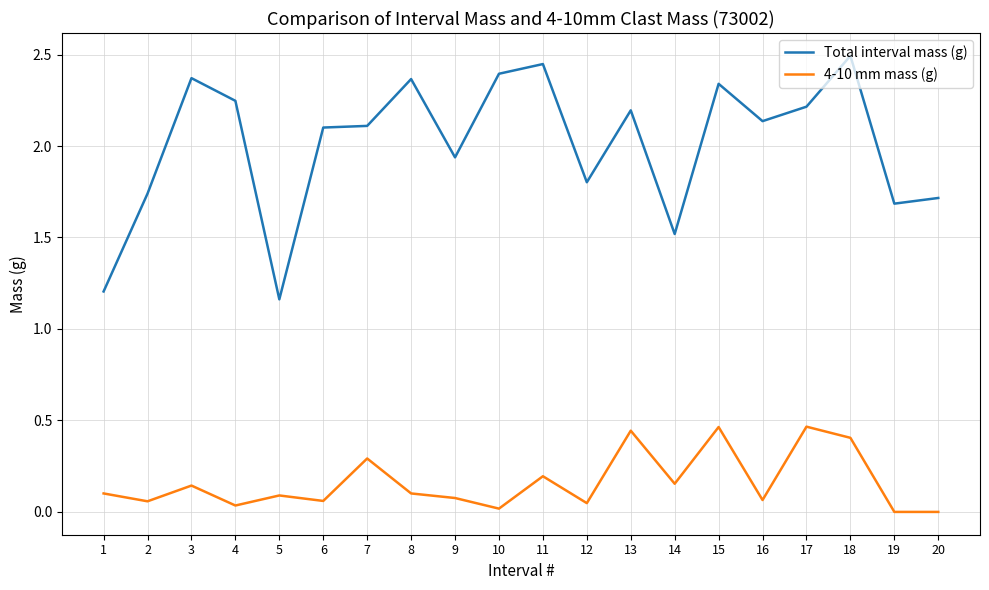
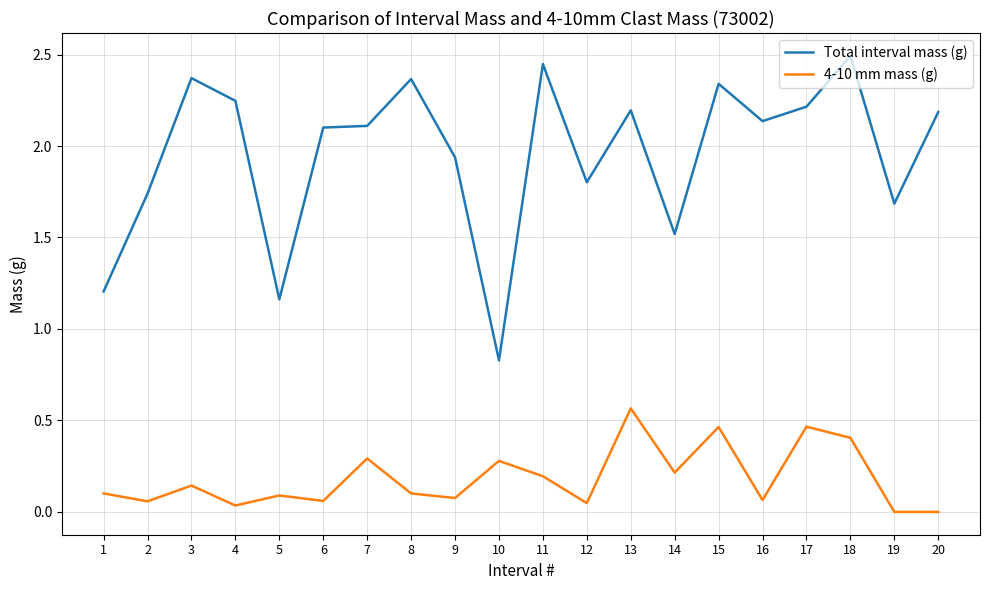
  {
    "Total interval mass (g)": {
      "1": 1.21,
      "2": 1.74,
      "3": 2.37,
      "4": 2.25,
      "5": 1.16,
      "6": 2.10,
      "7": 2.11,
      "8": 2.37,
      "9": 1.94,
-     "10": 2.40,
+     "10": 0.83,
      "11": 2.45,
      "12": 1.80,
      "13": 2.20,
      "14": 1.52,
      "15": 2.34,
      "16": 2.14,
      "17": 2.22,
      "19": 1.69,
-     "20": 1.72
+     "20": 2.19
    },
    "4-10 mm mass (g)": {
      "1": 0.10,
      "2": 0.06,
      "3": 0.14,
      "4": 0.04,
      "5": 0.09,
      "6": 0.06,
      "7": 0.29,
      "8": 0.10,
      "9": 0.08,
-     "10": 0.02,
+     "10": 0.28,
      "11": 0.20,
      "12": 0.05,
-     "13": 0.44,
-     "14": 0.15,
+     "13": 0.57,
+     "14": 0.22,
      "15": 0.46,
      "16": 0.07,
      "17": 0.47,
      "18": 0.41,
      "19": 0.00,
      "20": 0.00
    }
  }
